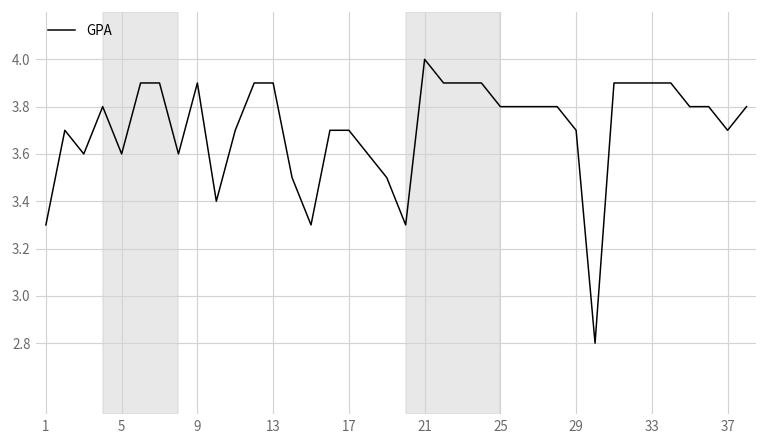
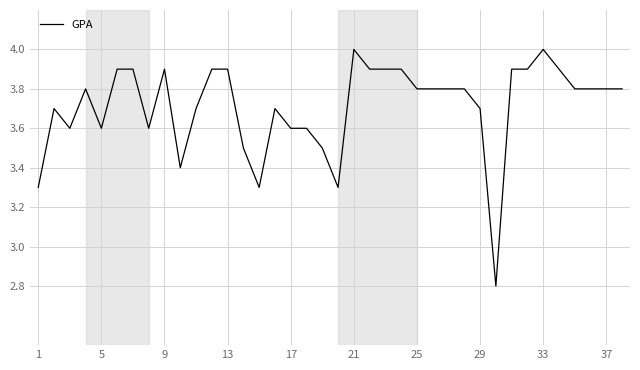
  {
    "1": 3.3,
    "5": 3.6,
    "9": 3.9,
    "13": 3.9,
-   "17": 3.7,
+   "17": 3.6,
    "21": 4.0,
    "25": 3.8,
    "29": 3.7,
-   "33": 3.9,
-   "37": 3.7
+   "33": 4.0,
+   "37": 3.8
  }
